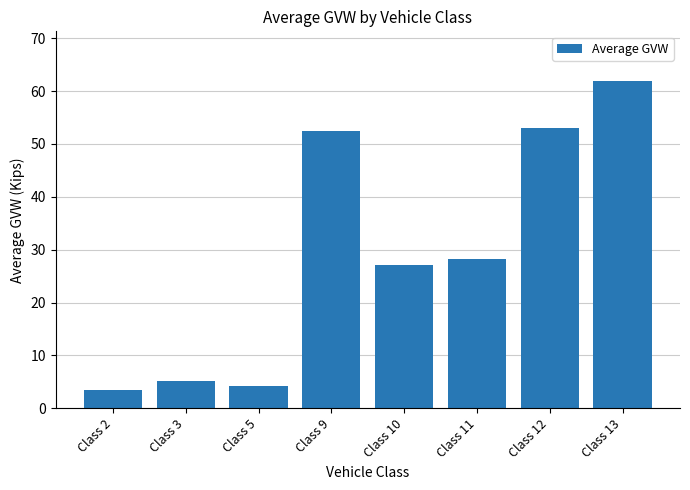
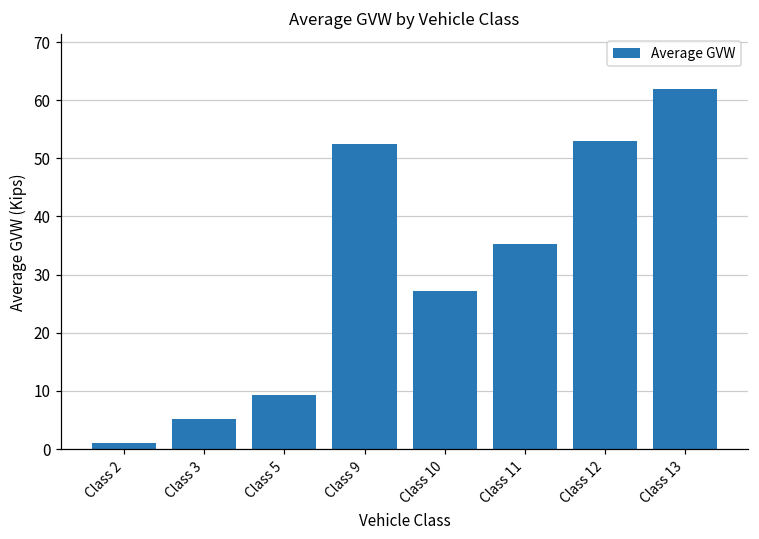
  {
-   "Class 2": 3,
+   "Class 2": 1,
    "Class 3": 5,
-   "Class 5": 4,
+   "Class 5": 9,
    "Class 9": 52,
    "Class 10": 27,
-   "Class 11": 28,
+   "Class 11": 35,
    "Class 12": 53,
    "Class 13": 62
  }
